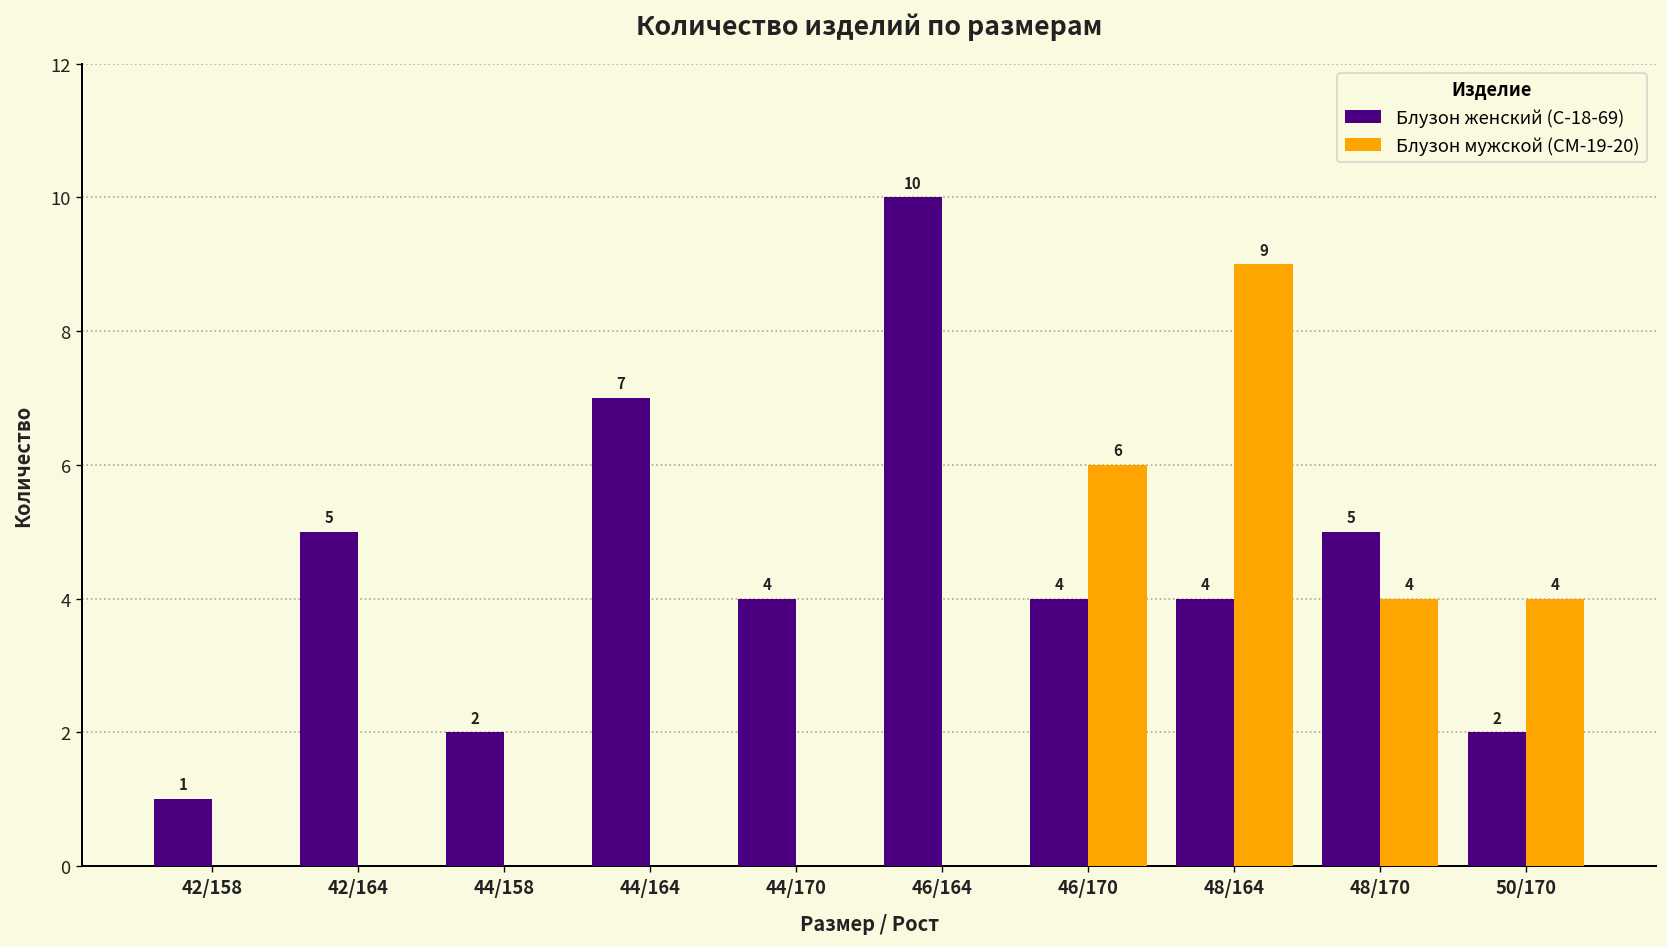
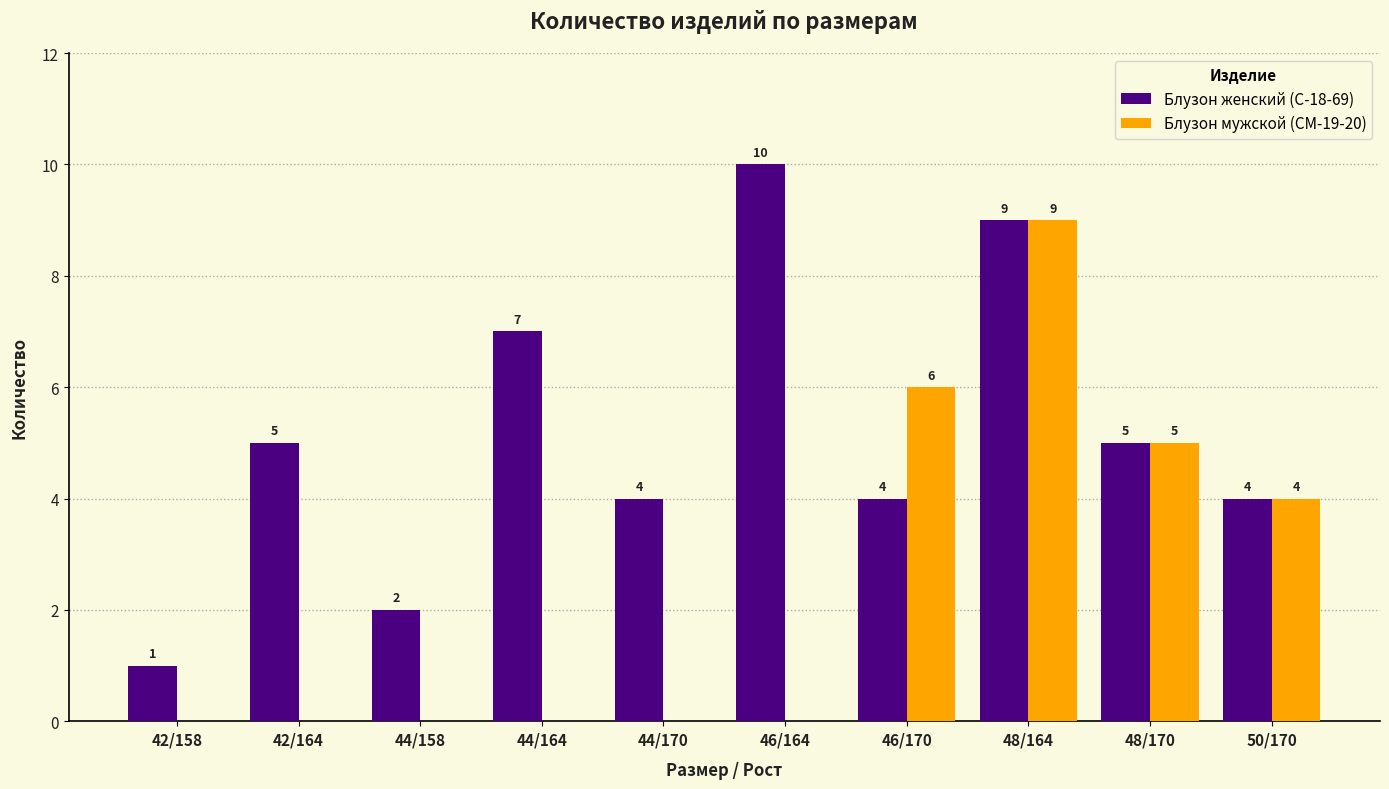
  {
    "Блузон женский (С-18-69)": {
      "42/158": 1,
      "42/164": 5,
      "44/158": 2,
      "44/164": 7,
      "44/170": 4,
      "46/164": 10,
      "46/170": 4,
-     "48/164": 4,
+     "48/164": 9,
      "48/170": 5,
-     "50/170": 2
+     "50/170": 4
    },
    "Блузон мужской (СМ-19-20)": {
      "46/170": 6,
      "48/164": 9,
-     "48/170": 4,
+     "48/170": 5,
      "50/170": 4
    }
  }
